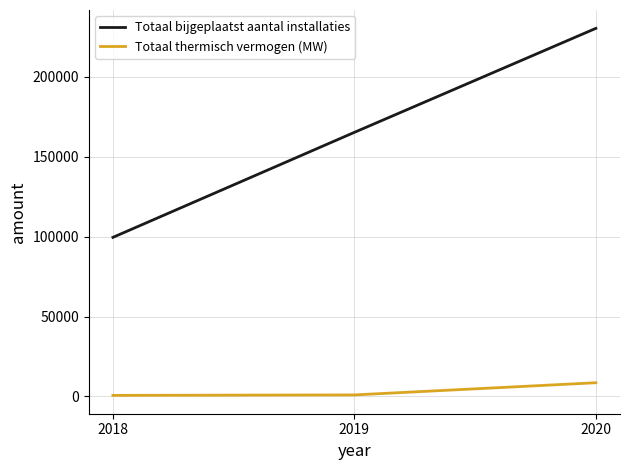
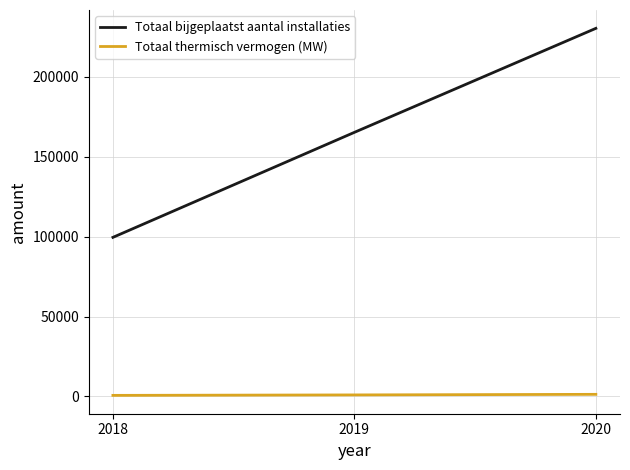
  {
    "Totaal bijgeplaatst aantal installaties": {
      "2018": 100000,
      "2019": 165000,
      "2020": 230000
    },
    "Totaal thermisch vermogen (MW)": {
      "2018": 1000,
      "2019": 1000,
-     "2020": 9000
+     "2020": 1000
    }
  }
